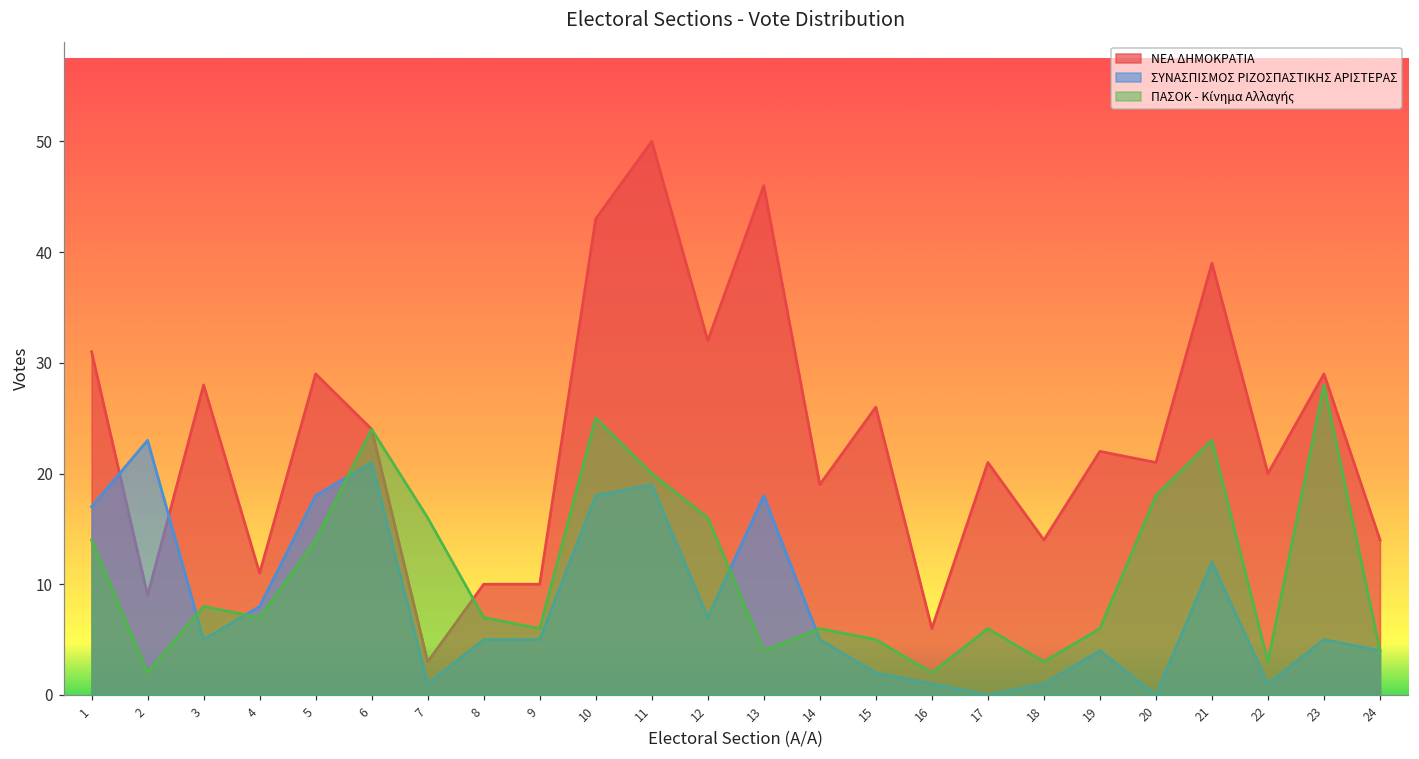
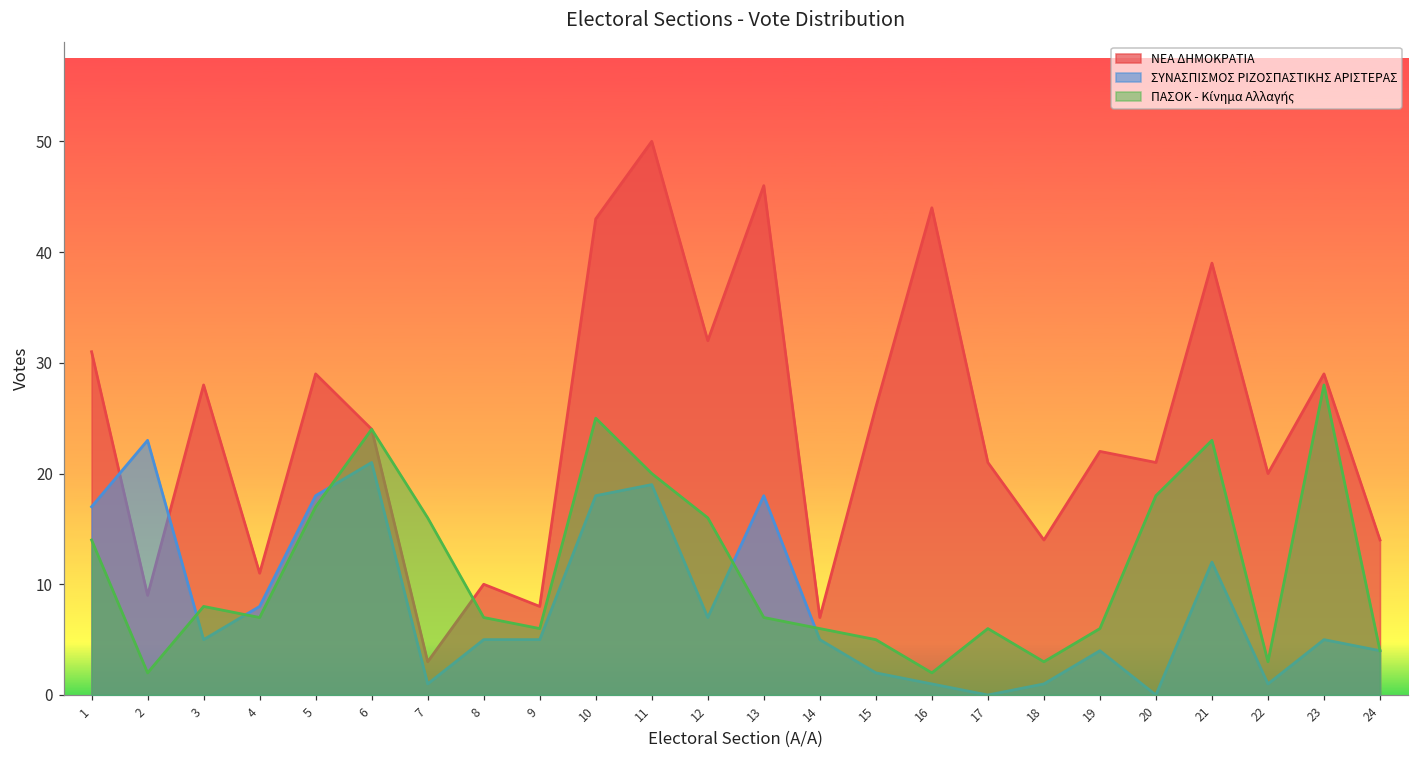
  {
    "ΝΕΑ ΔΗΜΟΚΡΑΤΙΑ": {
      "1": 31,
      "2": 9,
      "3": 28,
      "4": 11,
      "5": 29,
      "7": 3,
      "8": 10,
-     "9": 10,
+     "9": 8,
      "10": 43,
      "11": 50,
      "12": 32,
      "13": 46,
-     "14": 19,
+     "14": 7,
      "15": 26,
-     "16": 6,
+     "16": 44,
      "17": 21,
      "18": 14,
      "19": 22,
      "20": 21,
      "21": 39,
      "22": 20,
      "23": 29,
      "24": 14
    },
    "ΣΥΝΑΣΠΙΣΜΟΣ ΡΙΖΟΣΠΑΣΤΙΚΗΣ ΑΡΙΣΤΕΡΑΣ": {
      "1": 17,
      "2": 23,
      "3": 5,
      "4": 8,
      "5": 18,
      "6": 21,
      "7": 1,
      "8": 5,
      "9": 5,
      "10": 18,
      "11": 19,
      "12": 7,
      "13": 18,
      "14": 5,
      "15": 2,
      "16": 1,
      "17": 0,
      "18": 1,
      "19": 4,
      "20": 0,
      "21": 12,
      "22": 1,
      "23": 5
    },
    "ΠΑΣΟΚ - Κίνημα Αλλαγής": {
      "1": 14,
      "2": 2,
      "3": 8,
      "4": 7,
-     "5": 14,
+     "5": 17,
      "7": 16,
      "8": 7,
      "9": 6,
      "10": 25,
      "11": 20,
      "12": 16,
-     "13": 4,
+     "13": 7,
      "14": 6,
      "15": 5,
      "16": 2,
      "17": 6,
      "18": 3,
      "19": 6,
      "20": 18,
      "21": 23,
      "22": 3,
      "23": 28
    }
  }
